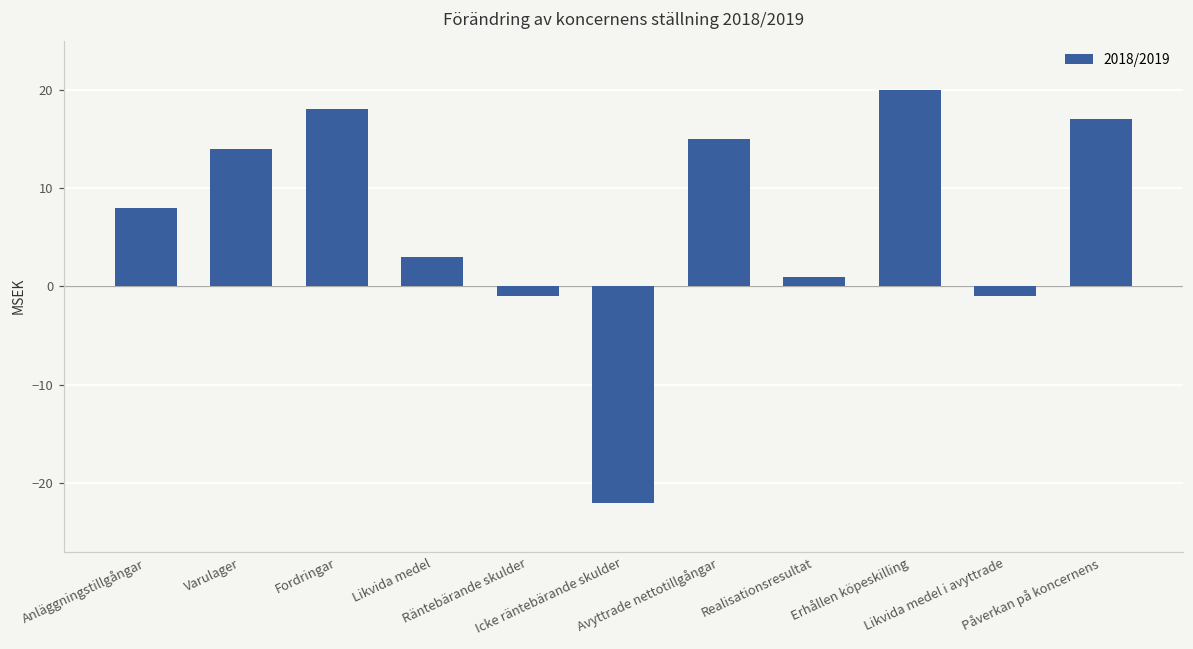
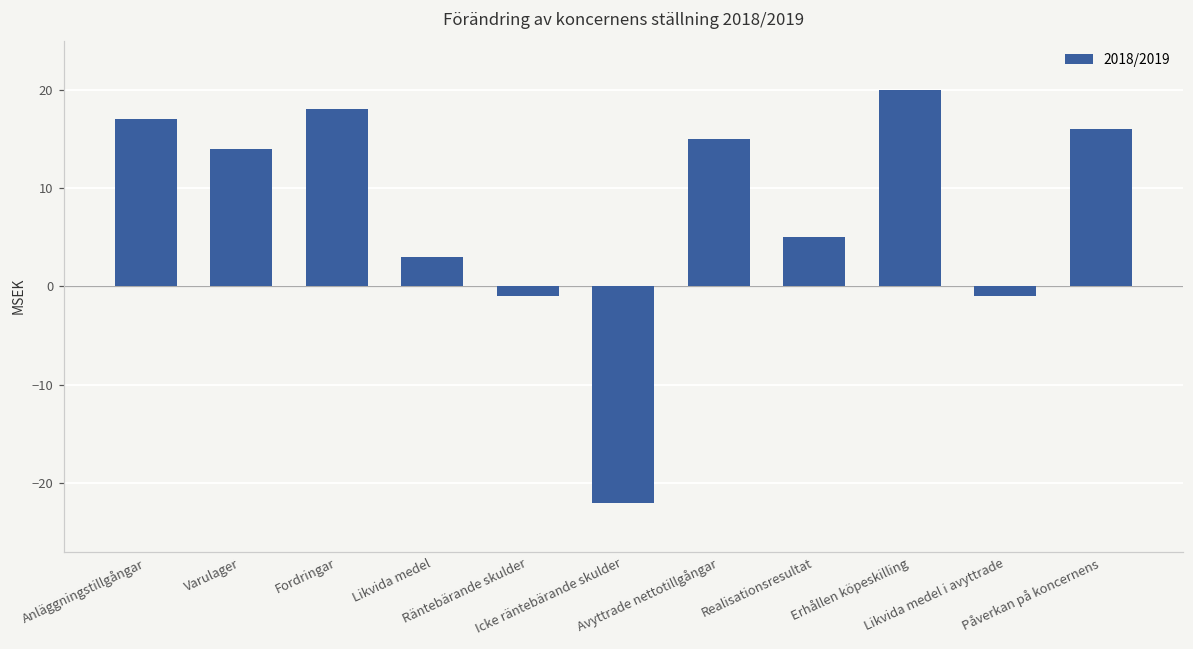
  {
-   "Anläggningstillgångar": 8,
+   "Anläggningstillgångar": 17,
    "Varulager": 14,
    "Fordringar": 18,
    "Likvida medel": 3,
    "Räntebärande skulder": -1,
    "Icke räntebärande skulder": -22,
    "Avyttrade nettotillgångar": 15,
-   "Realisationsresultat": 1,
+   "Realisationsresultat": 5,
    "Erhållen köpeskilling": 20,
    "Likvida medel i avyttrade": -1,
-   "Påverkan på koncernens": 17
+   "Påverkan på koncernens": 16
  }
